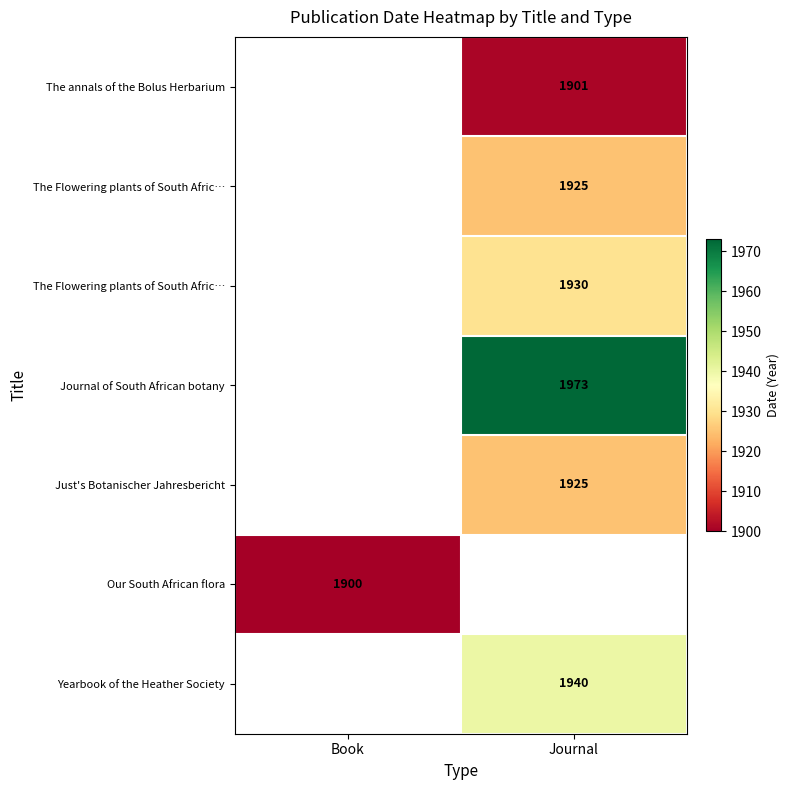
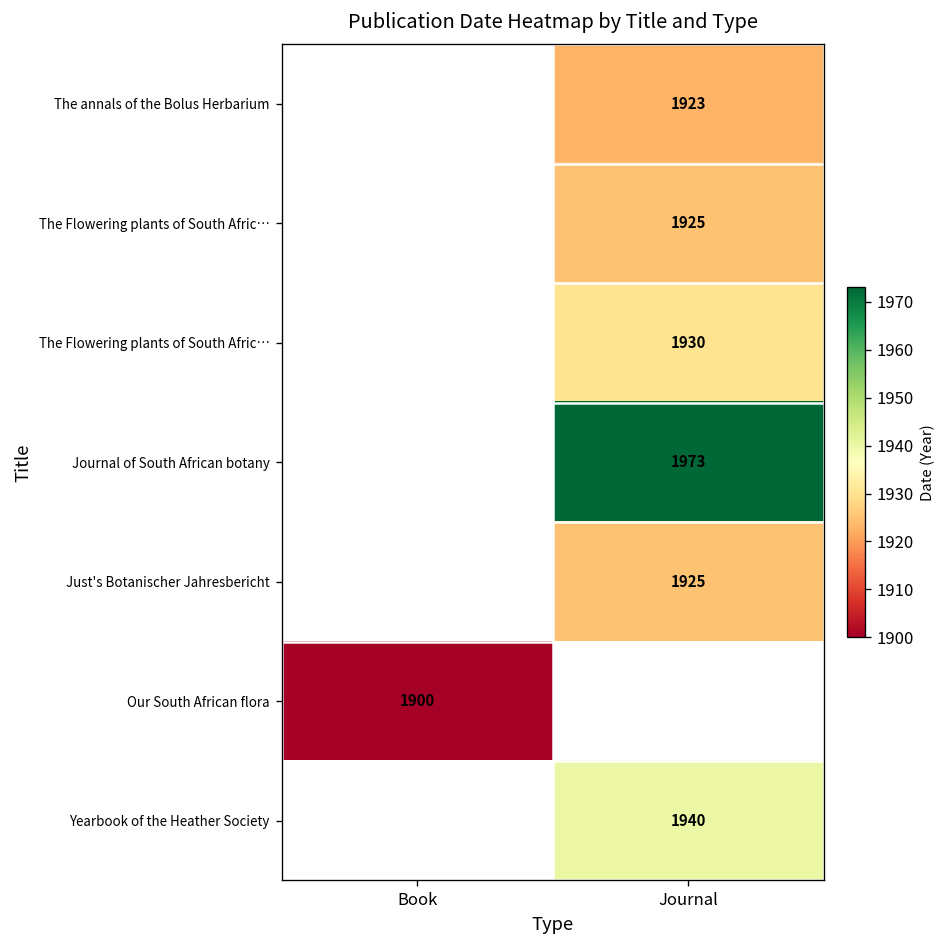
  {
    "The annals of the Bolus Herbarium": {
-     "Journal": 1901
+     "Journal": 1923
    },
    "Journal of South African botany": {
      "Journal": 1973
    },
    "Just's Botanischer Jahresbericht": {
      "Journal": 1925
    },
    "Our South African flora": {
      "Book": 1900
    },
    "Yearbook of the Heather Society": {
      "Journal": 1940
    }
  }
